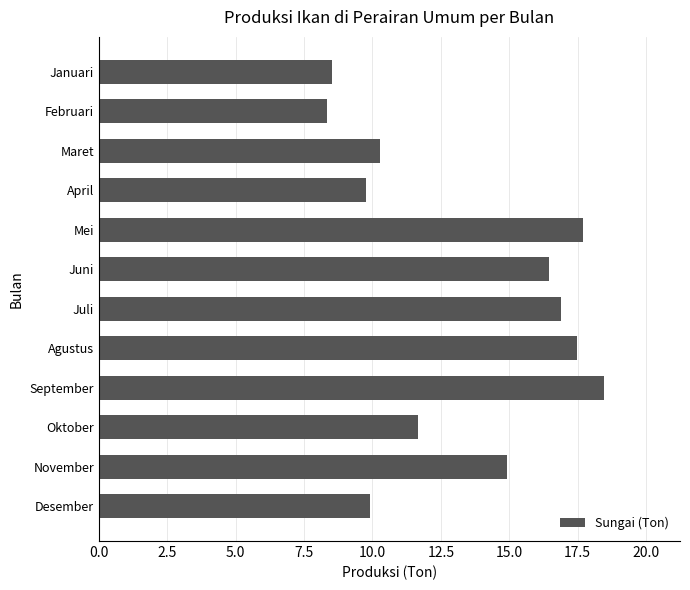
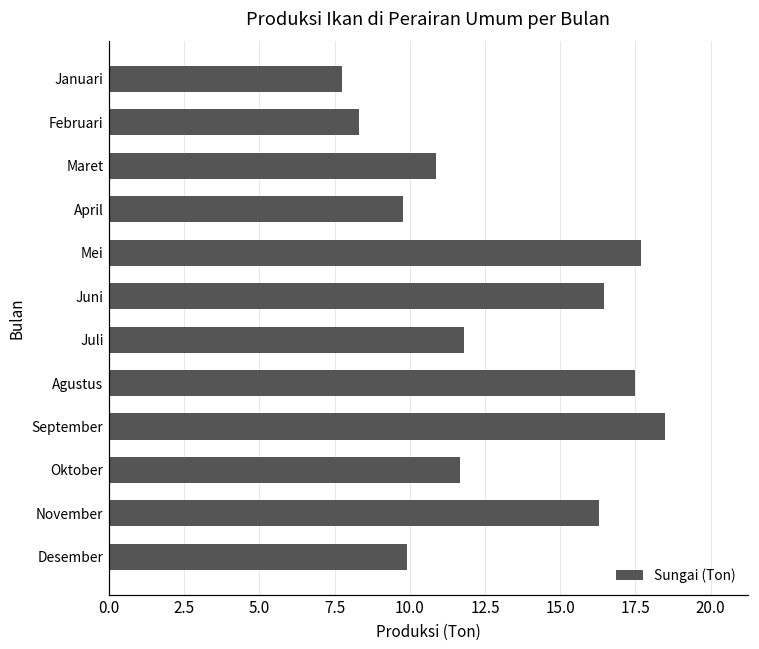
  {
-   "Januari": 8.5,
+   "Januari": 7.7,
    "Februari": 8.3,
-   "Maret": 10.3,
+   "Maret": 10.9,
    "April": 9.8,
    "Mei": 17.7,
    "Juni": 16.5,
-   "Juli": 16.9,
+   "Juli": 11.8,
    "Agustus": 17.5,
    "September": 18.5,
    "Oktober": 11.7,
-   "November": 14.9,
+   "November": 16.3,
    "Desember": 9.9
  }
